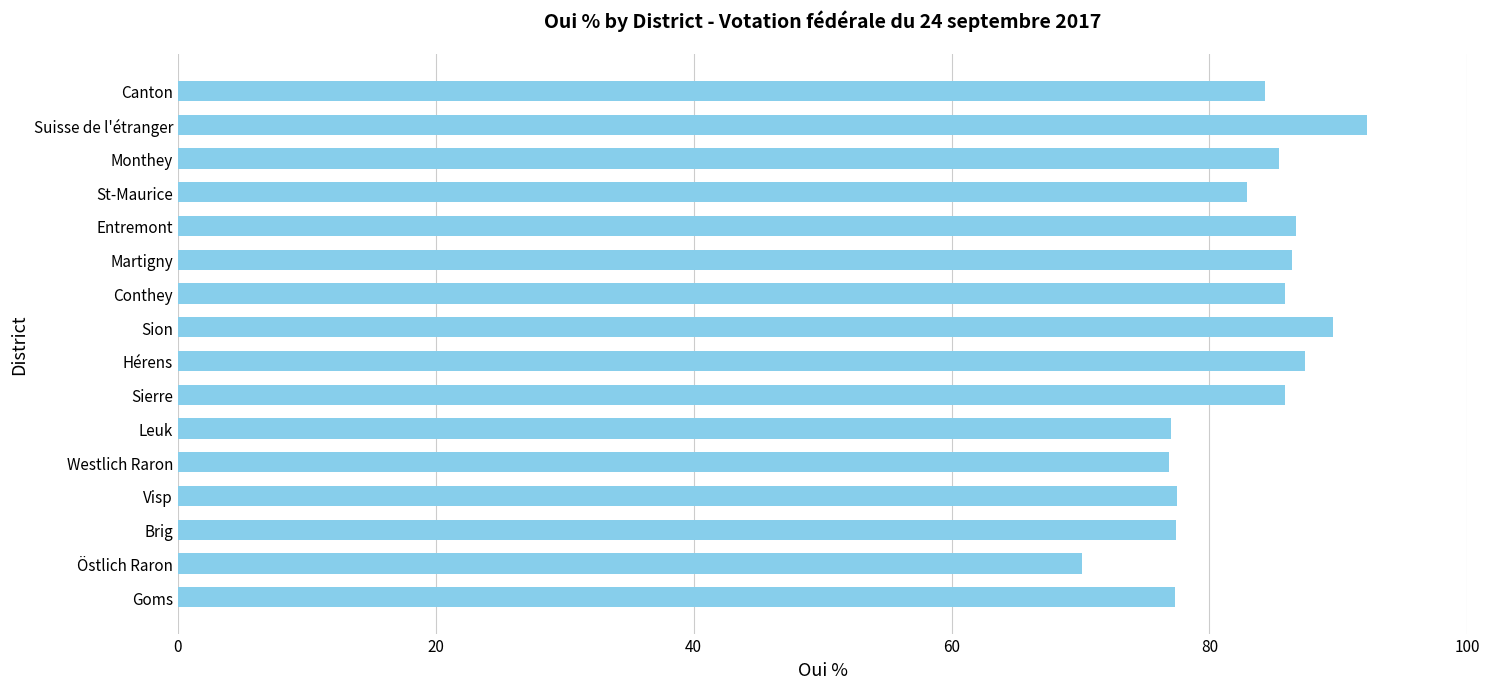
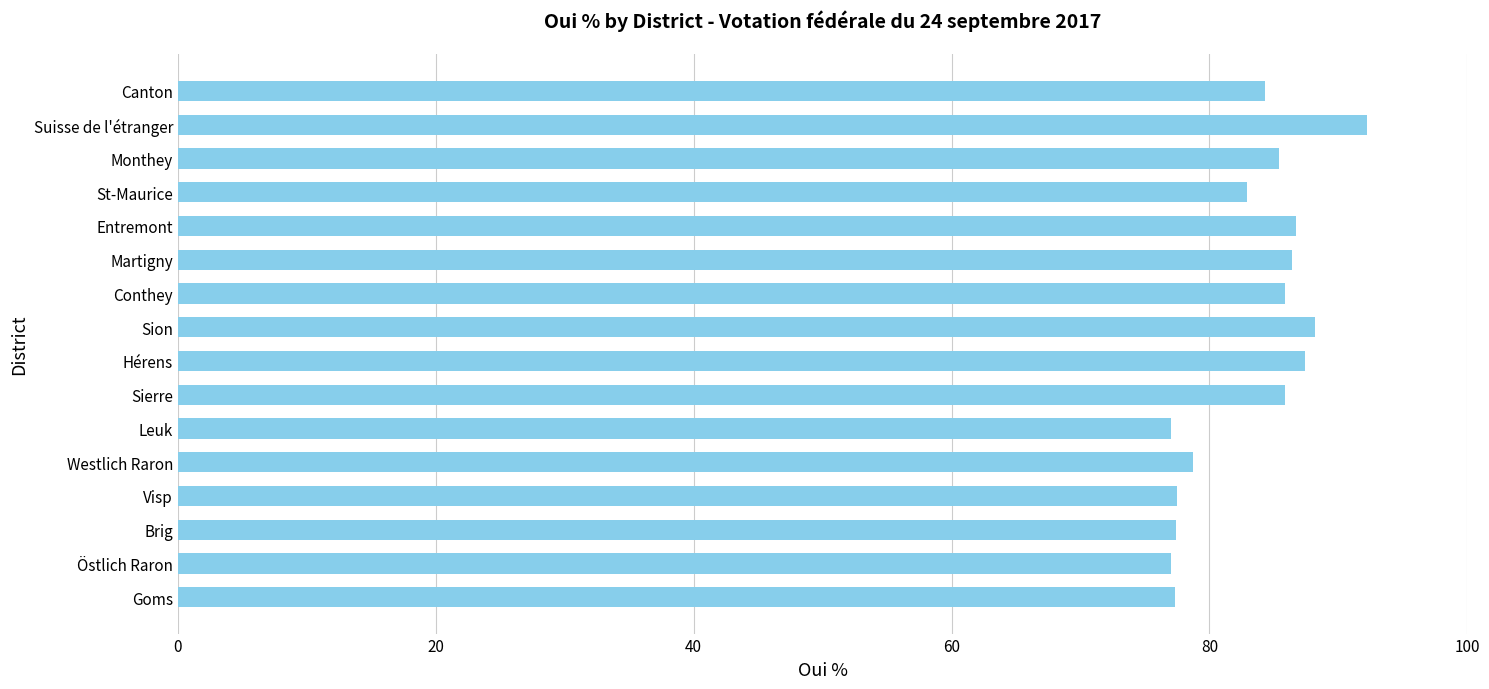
  {
    "Canton": 84.3,
    "Suisse de l'étranger": 92.2,
    "Monthey": 85.4,
    "St-Maurice": 82.9,
    "Entremont": 86.7,
    "Martigny": 86.4,
    "Conthey": 85.9,
-   "Sion": 89.6,
+   "Sion": 88.2,
    "Hérens": 87.4,
    "Sierre": 85.9,
    "Leuk": 77.0,
-   "Westlich Raron": 76.9,
+   "Westlich Raron": 78.7,
    "Visp": 77.5,
    "Brig": 77.4,
-   "Östlich Raron": 70.1,
+   "Östlich Raron": 77.1,
    "Goms": 77.3
  }
